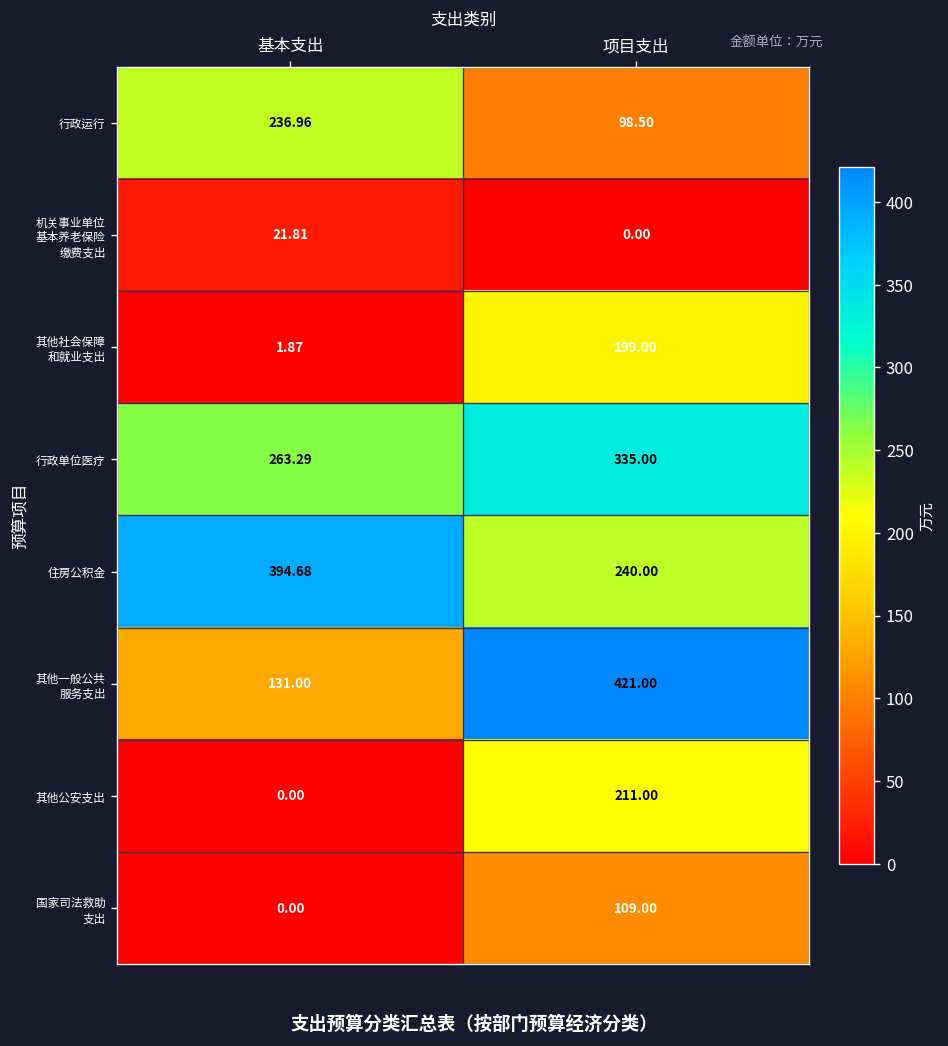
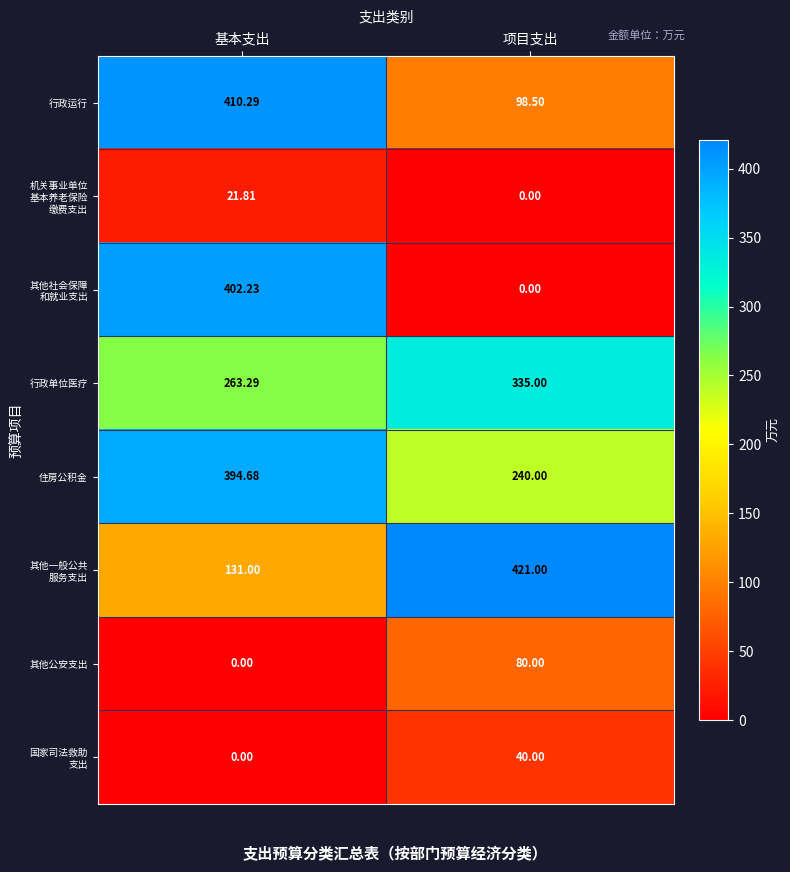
  {
    "行政运行": {
-     "基本支出": 236.96,
+     "基本支出": 410.29,
      "项目支出": 98.50
    },
    "机关事业单位 基本养老保险 缴费支出": {
      "基本支出": 21.81,
      "项目支出": 0.00
    },
    "其他社会保障 和就业支出": {
-     "基本支出": 1.87,
-     "项目支出": 199.00
+     "基本支出": 402.23,
+     "项目支出": 0.00
    },
    "行政单位医疗": {
      "基本支出": 263.29,
      "项目支出": 335.00
    },
    "住房公积金": {
      "基本支出": 394.68,
      "项目支出": 240.00
    },
    "其他一般公共 服务支出": {
      "基本支出": 131.00,
      "项目支出": 421.00
    },
    "其他公安支出": {
      "基本支出": 0.00,
-     "项目支出": 211.00
+     "项目支出": 80.00
    },
    "国家司法救助 支出": {
      "基本支出": 0.00,
-     "项目支出": 109.00
+     "项目支出": 40.00
    }
  }
